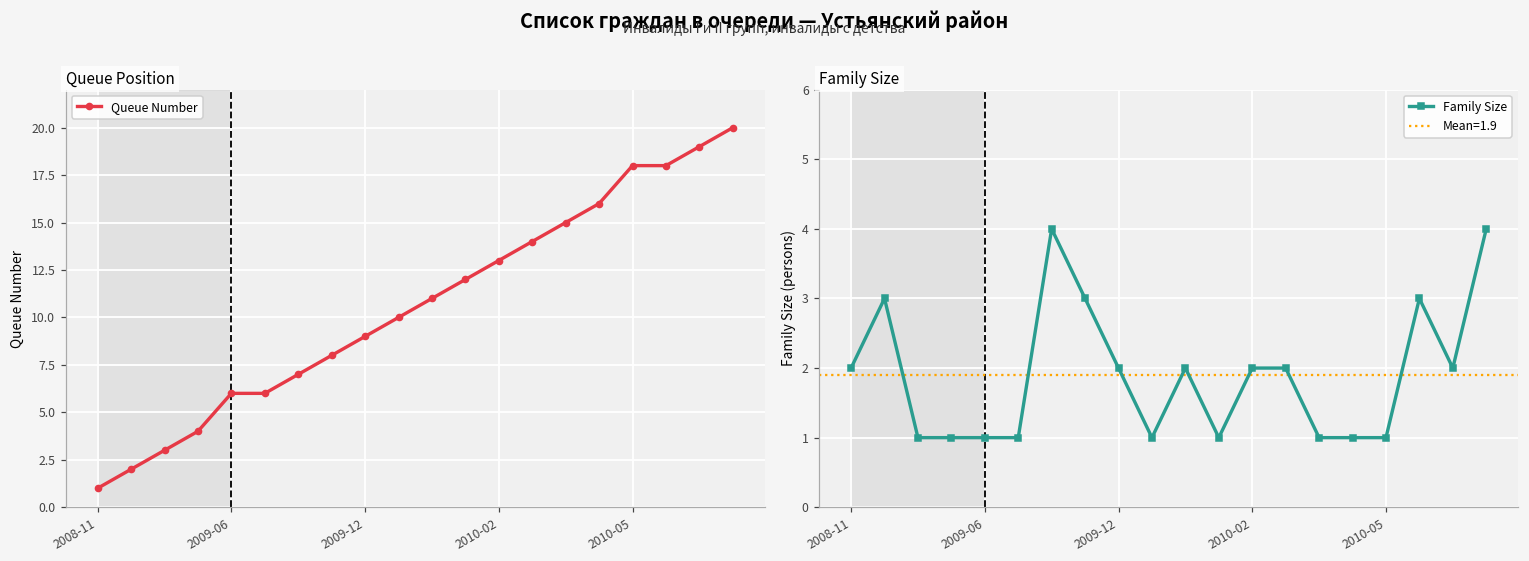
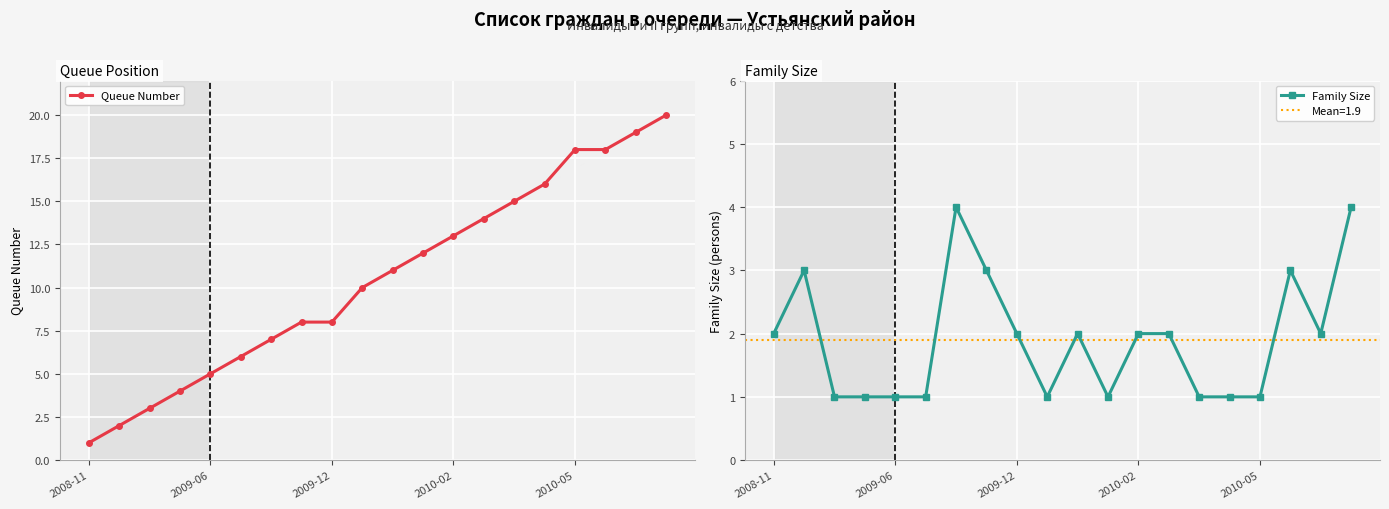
  {
    "Queue Position": {
      "2008-11": 1,
-     "2009-06": 6,
-     "2009-12": 9,
+     "2009-06": 5,
+     "2009-12": 8,
      "2010-02": 13,
      "2010-05": 18
    },
    "Family Size": {
      "2008-11": 2.0,
      "2009-06": 1.0,
      "2009-12": 2.0,
      "2010-02": 2.0,
      "2010-05": 1.0
    }
  }
